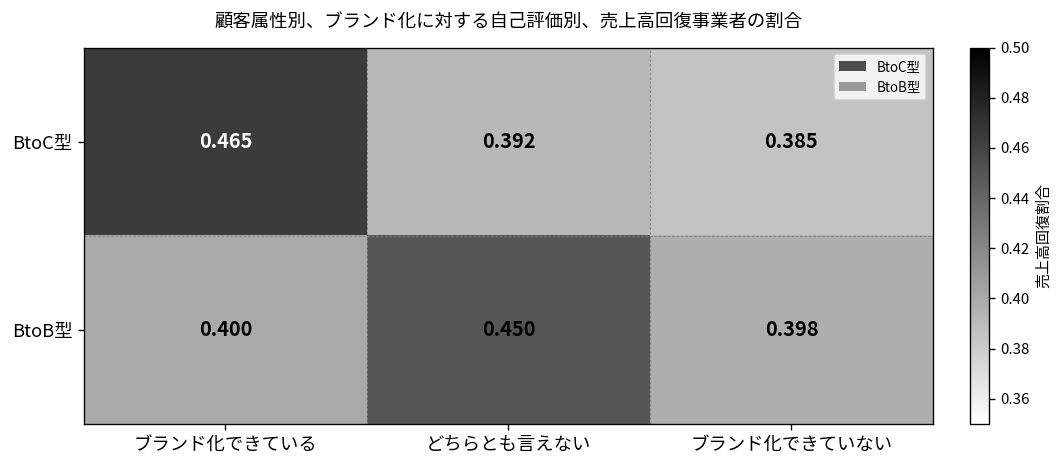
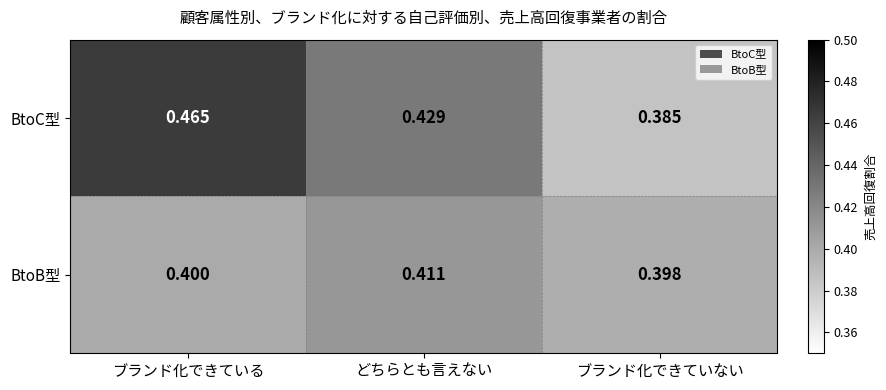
  {
    "BtoC型": {
      "ブランド化できている": 0.465,
-     "どちらとも言えない": 0.392,
+     "どちらとも言えない": 0.429,
      "ブランド化できていない": 0.385
    },
    "BtoB型": {
      "ブランド化できている": 0.400,
-     "どちらとも言えない": 0.450,
+     "どちらとも言えない": 0.411,
      "ブランド化できていない": 0.398
    }
  }
